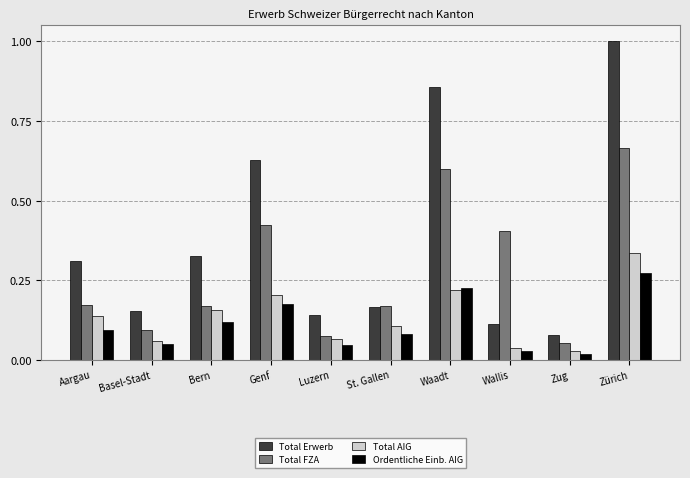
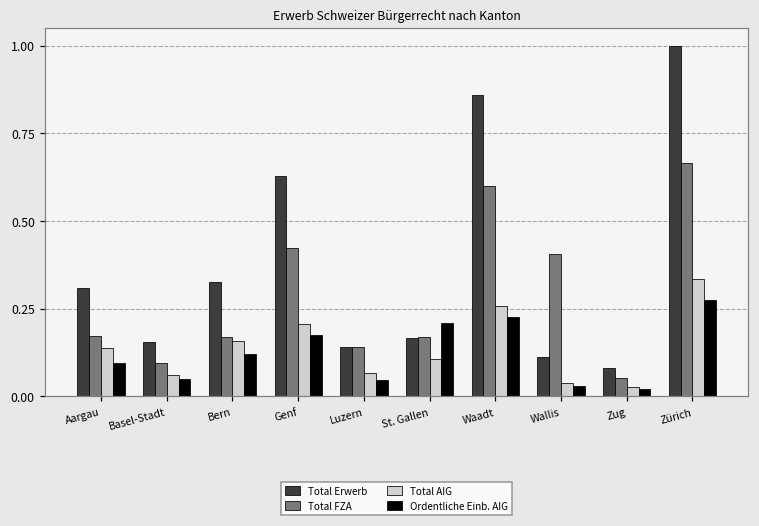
  {
    "Total Erwerb": {
      "Aargau": 0.31,
      "Basel-Stadt": 0.15,
      "Bern": 0.33,
      "Genf": 0.63,
      "Luzern": 0.14,
      "St. Gallen": 0.16,
      "Waadt": 0.86,
      "Wallis": 0.11,
      "Zug": 0.08,
      "Zürich": 1.00
    },
    "Total FZA": {
      "Aargau": 0.17,
      "Basel-Stadt": 0.09,
      "Bern": 0.17,
      "Genf": 0.42,
-     "Luzern": 0.07,
+     "Luzern": 0.14,
      "St. Gallen": 0.17,
      "Waadt": 0.60,
      "Wallis": 0.41,
      "Zug": 0.05,
      "Zürich": 0.67
    },
    "Total AIG": {
      "Aargau": 0.14,
      "Basel-Stadt": 0.06,
      "Bern": 0.16,
      "Genf": 0.21,
      "Luzern": 0.07,
      "St. Gallen": 0.11,
-     "Waadt": 0.22,
+     "Waadt": 0.26,
      "Wallis": 0.04,
      "Zug": 0.03,
      "Zürich": 0.33
    },
    "Ordentliche Einb. AIG": {
      "Aargau": 0.10,
      "Basel-Stadt": 0.05,
      "Bern": 0.12,
      "Genf": 0.17,
      "Luzern": 0.05,
-     "St. Gallen": 0.08,
+     "St. Gallen": 0.21,
      "Waadt": 0.23,
      "Wallis": 0.03,
      "Zug": 0.02,
      "Zürich": 0.27
    }
  }
